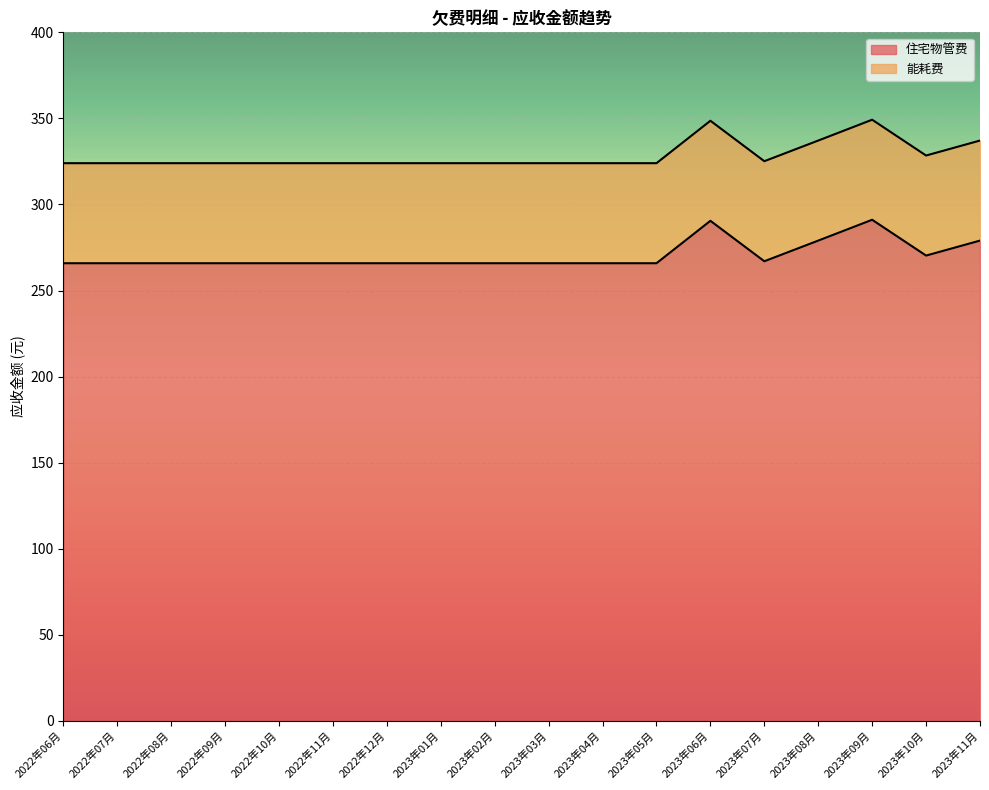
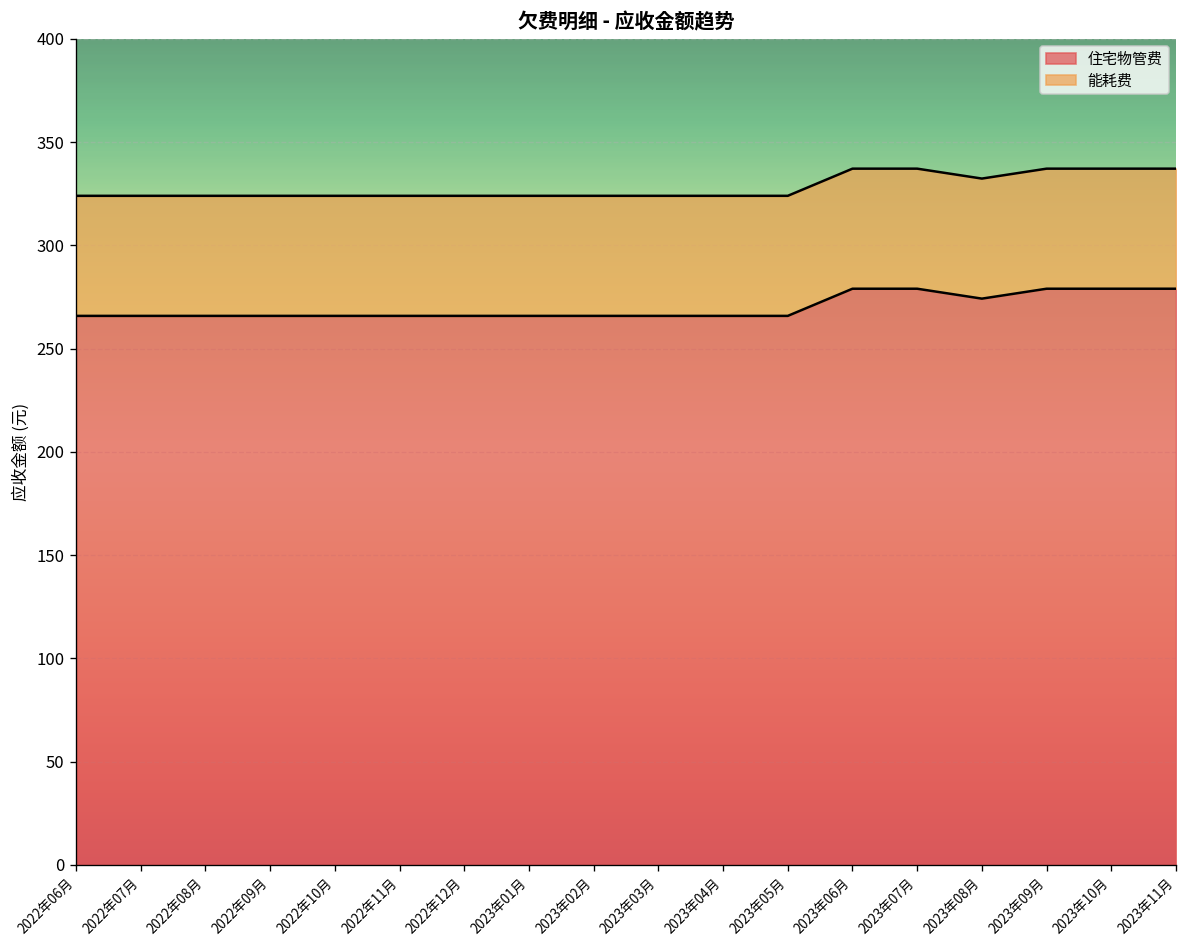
  {
    "住宅物管费": {
      "2022年06月": 266,
      "2022年07月": 266,
      "2022年08月": 266,
      "2022年09月": 266,
      "2022年10月": 266,
      "2022年11月": 266,
      "2022年12月": 266,
      "2023年01月": 266,
      "2023年02月": 266,
      "2023年03月": 266,
      "2023年04月": 266,
      "2023年05月": 266,
-     "2023年06月": 291,
-     "2023年07月": 267,
-     "2023年08月": 279,
-     "2023年09月": 291,
-     "2023年10月": 270,
+     "2023年06月": 279,
+     "2023年07月": 279,
+     "2023年08月": 274,
+     "2023年09月": 279,
+     "2023年10月": 279,
      "2023年11月": 279
    },
    "能耗费": {
      "2022年06月": 58,
      "2022年07月": 58,
      "2022年08月": 58,
      "2022年09月": 58,
      "2022年10月": 58,
      "2022年11月": 58,
      "2022年12月": 58,
      "2023年01月": 58,
      "2023年02月": 58,
      "2023年03月": 58,
      "2023年04月": 58,
      "2023年05月": 58,
      "2023年06月": 58,
      "2023年07月": 58,
      "2023年08月": 58,
      "2023年09月": 58,
      "2023年10月": 58,
      "2023年11月": 58
    }
  }
